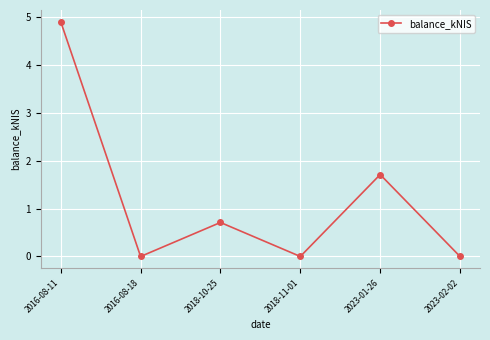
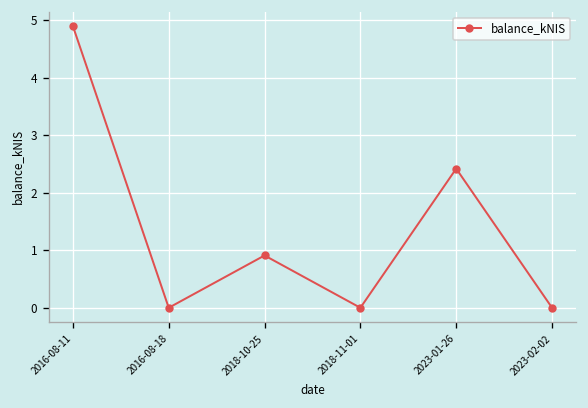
  {
    "2016-08-11": 4.9,
    "2016-08-18": 0.0,
-   "2018-10-25": 0.7,
+   "2018-10-25": 0.9,
    "2018-11-01": 0.0,
-   "2023-01-26": 1.7,
+   "2023-01-26": 2.4,
    "2023-02-02": 0.0
  }
